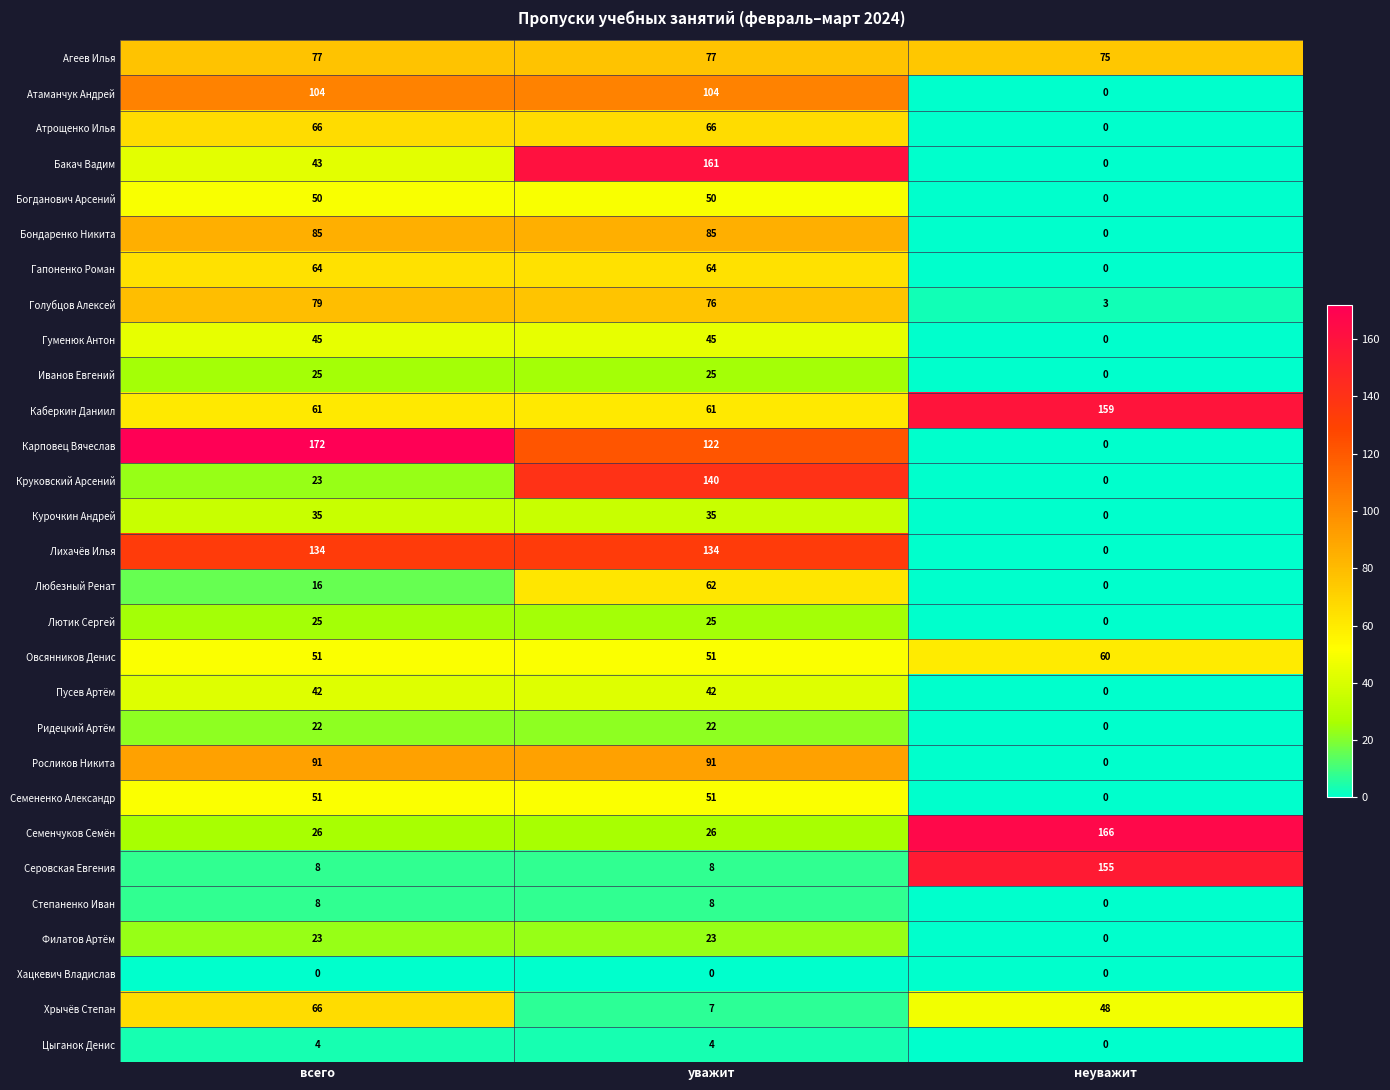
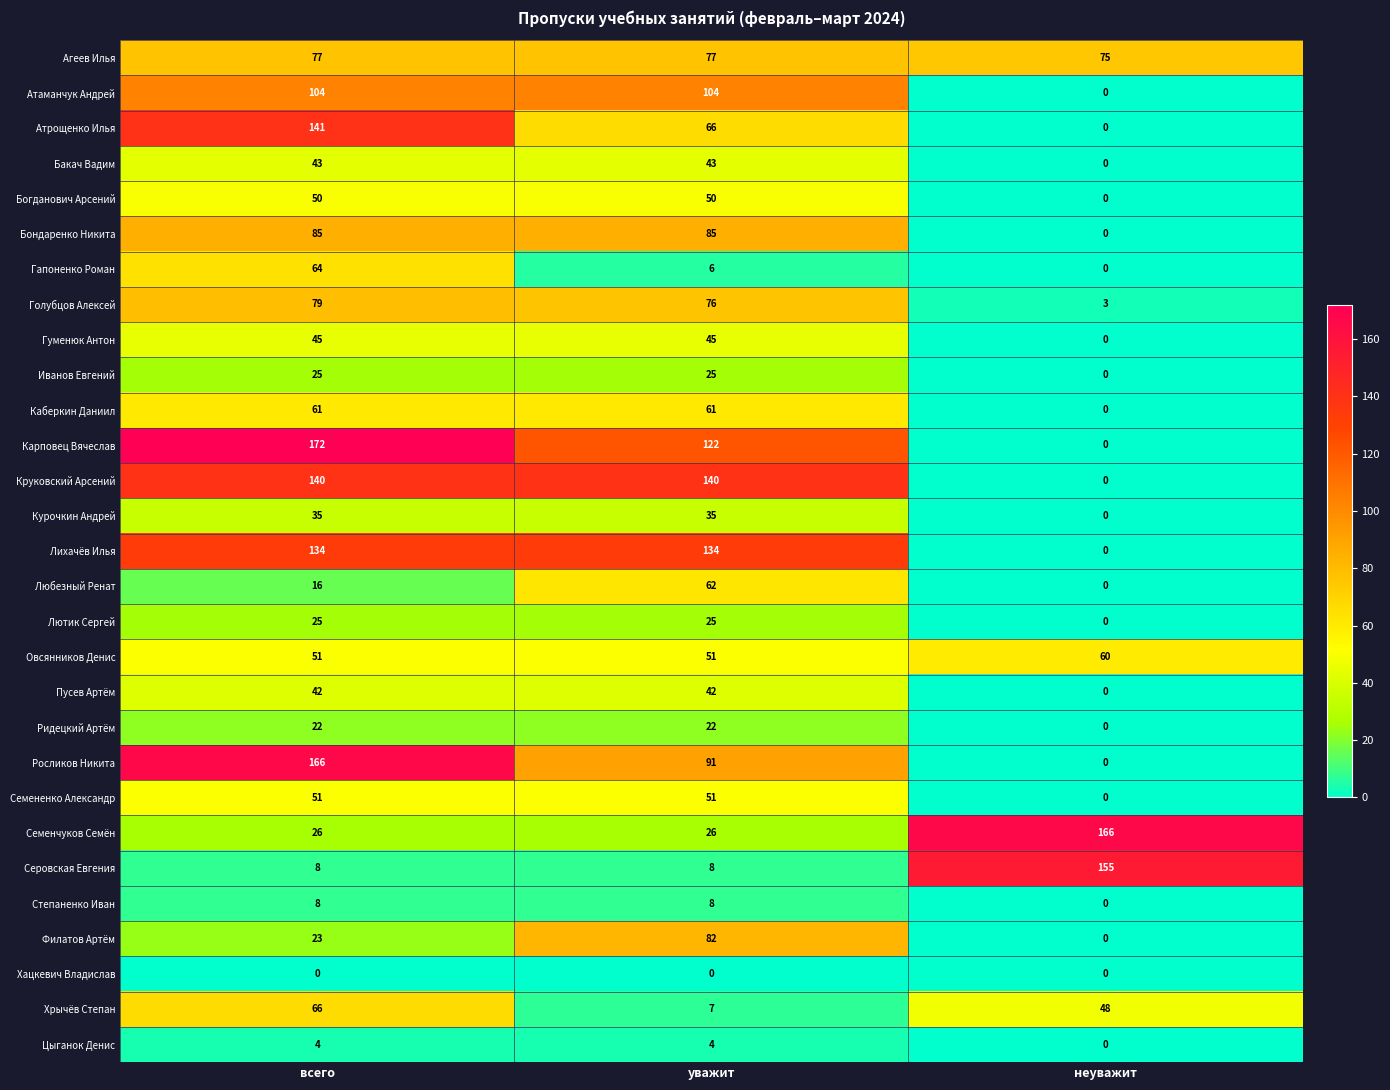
  {
    "Агеев Илья": {
      "всего": 77,
      "уважит": 77,
      "неуважит": 75
    },
    "Атаманчук Андрей": {
      "всего": 104,
      "уважит": 104,
      "неуважит": 0
    },
    "Атрощенко Илья": {
-     "всего": 66,
+     "всего": 141,
      "уважит": 66,
      "неуважит": 0
    },
    "Бакач Вадим": {
      "всего": 43,
-     "уважит": 161,
+     "уважит": 43,
      "неуважит": 0
    },
    "Богданович Арсений": {
      "всего": 50,
      "уважит": 50,
      "неуважит": 0
    },
    "Бондаренко Никита": {
      "всего": 85,
      "уважит": 85,
      "неуважит": 0
    },
    "Гапоненко Роман": {
      "всего": 64,
-     "уважит": 64,
+     "уважит": 6,
      "неуважит": 0
    },
    "Голубцов Алексей": {
      "всего": 79,
      "уважит": 76,
      "неуважит": 3
    },
    "Гуменюк Антон": {
      "всего": 45,
      "уважит": 45,
      "неуважит": 0
    },
    "Иванов Евгений": {
      "всего": 25,
      "уважит": 25,
      "неуважит": 0
    },
    "Каберкин Даниил": {
      "всего": 61,
      "уважит": 61,
-     "неуважит": 159
+     "неуважит": 0
    },
    "Карповец Вячеслав": {
      "всего": 172,
      "уважит": 122,
      "неуважит": 0
    },
    "Круковский Арсений": {
-     "всего": 23,
+     "всего": 140,
      "уважит": 140,
      "неуважит": 0
    },
    "Курочкин Андрей": {
      "всего": 35,
      "уважит": 35,
      "неуважит": 0
    },
    "Лихачёв Илья": {
      "всего": 134,
      "уважит": 134,
      "неуважит": 0
    },
    "Любезный Ренат": {
      "всего": 16,
      "уважит": 62,
      "неуважит": 0
    },
    "Лютик Сергей": {
      "всего": 25,
      "уважит": 25,
      "неуважит": 0
    },
    "Овсянников Денис": {
      "всего": 51,
      "уважит": 51,
      "неуважит": 60
    },
    "Пусев Артём": {
      "всего": 42,
      "уважит": 42,
      "неуважит": 0
    },
    "Ридецкий Артём": {
      "всего": 22,
      "уважит": 22,
      "неуважит": 0
    },
    "Росликов Никита": {
-     "всего": 91,
+     "всего": 166,
      "уважит": 91,
      "неуважит": 0
    },
    "Семененко Александр": {
      "всего": 51,
      "уважит": 51,
      "неуважит": 0
    },
    "Семенчуков Семён": {
      "всего": 26,
      "уважит": 26,
      "неуважит": 166
    },
    "Серовская Евгения": {
      "всего": 8,
      "уважит": 8,
      "неуважит": 155
    },
    "Степаненко Иван": {
      "всего": 8,
      "уважит": 8,
      "неуважит": 0
    },
    "Филатов Артём": {
      "всего": 23,
-     "уважит": 23,
+     "уважит": 82,
      "неуважит": 0
    },
    "Хацкевич Владислав": {
      "всего": 0,
      "уважит": 0,
      "неуважит": 0
    },
    "Хрычёв Степан": {
      "всего": 66,
      "уважит": 7,
      "неуважит": 48
    },
    "Цыганок Денис": {
      "всего": 4,
      "уважит": 4,
      "неуважит": 0
    }
  }
